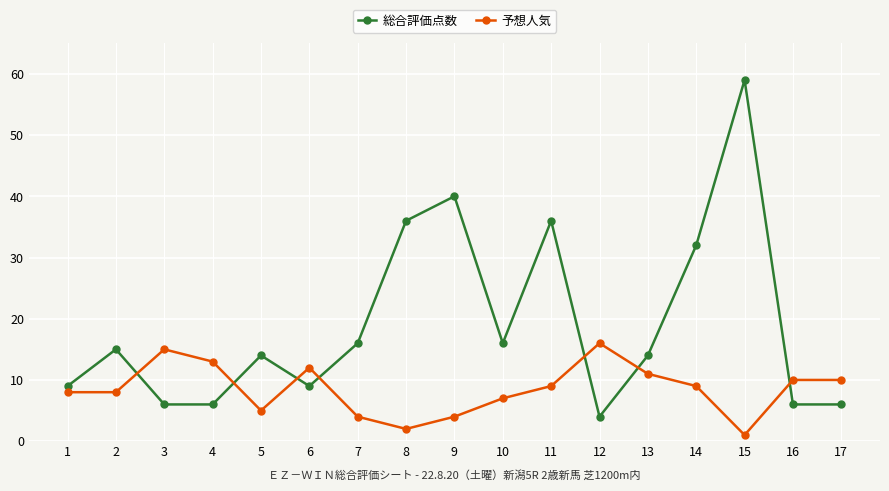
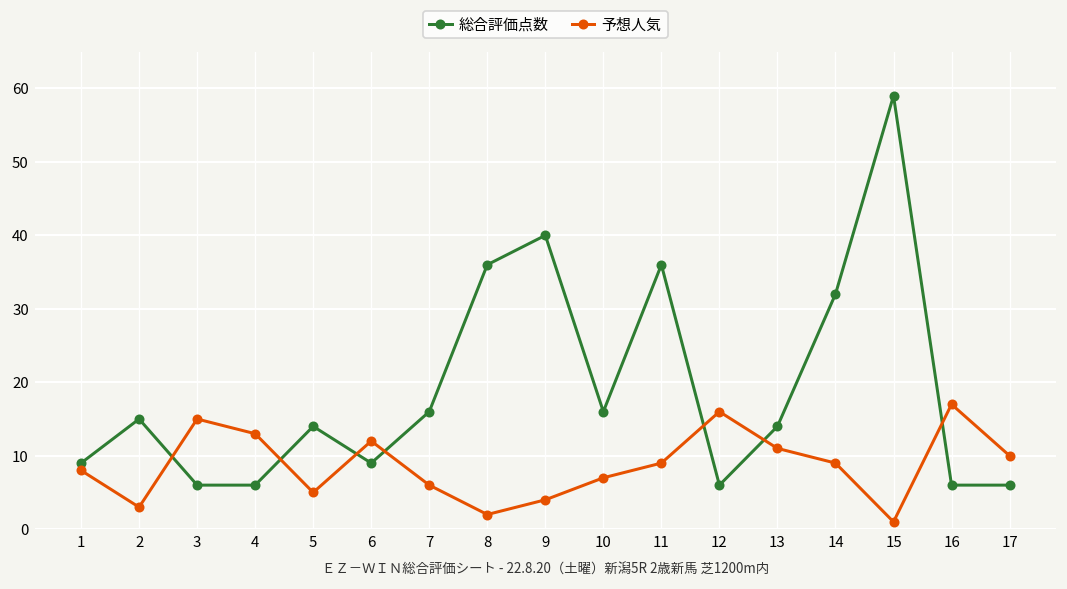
  {
    "総合評価点数": {
      "1": 9,
      "2": 15,
      "3": 6,
      "4": 6,
      "5": 14,
      "6": 9,
      "7": 16,
      "8": 36,
      "9": 40,
      "10": 16,
      "11": 36,
-     "12": 4,
+     "12": 6,
      "13": 14,
      "14": 32,
      "15": 59,
      "16": 6,
      "17": 6
    },
    "予想人気": {
      "1": 8,
-     "2": 8,
+     "2": 3,
      "3": 15,
      "4": 13,
      "5": 5,
      "6": 12,
-     "7": 4,
+     "7": 6,
      "8": 2,
      "9": 4,
      "10": 7,
      "11": 9,
      "12": 16,
      "13": 11,
      "14": 9,
      "15": 1,
-     "16": 10,
+     "16": 17,
      "17": 10
    }
  }
